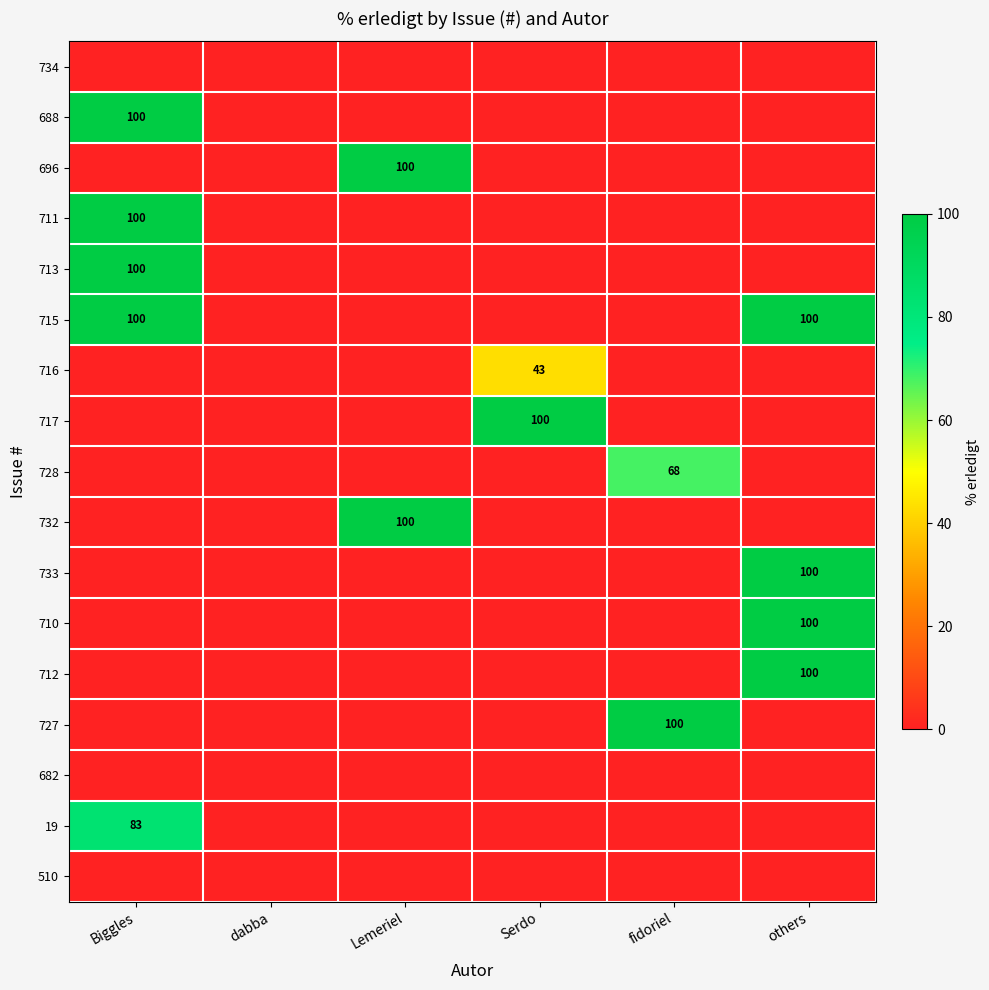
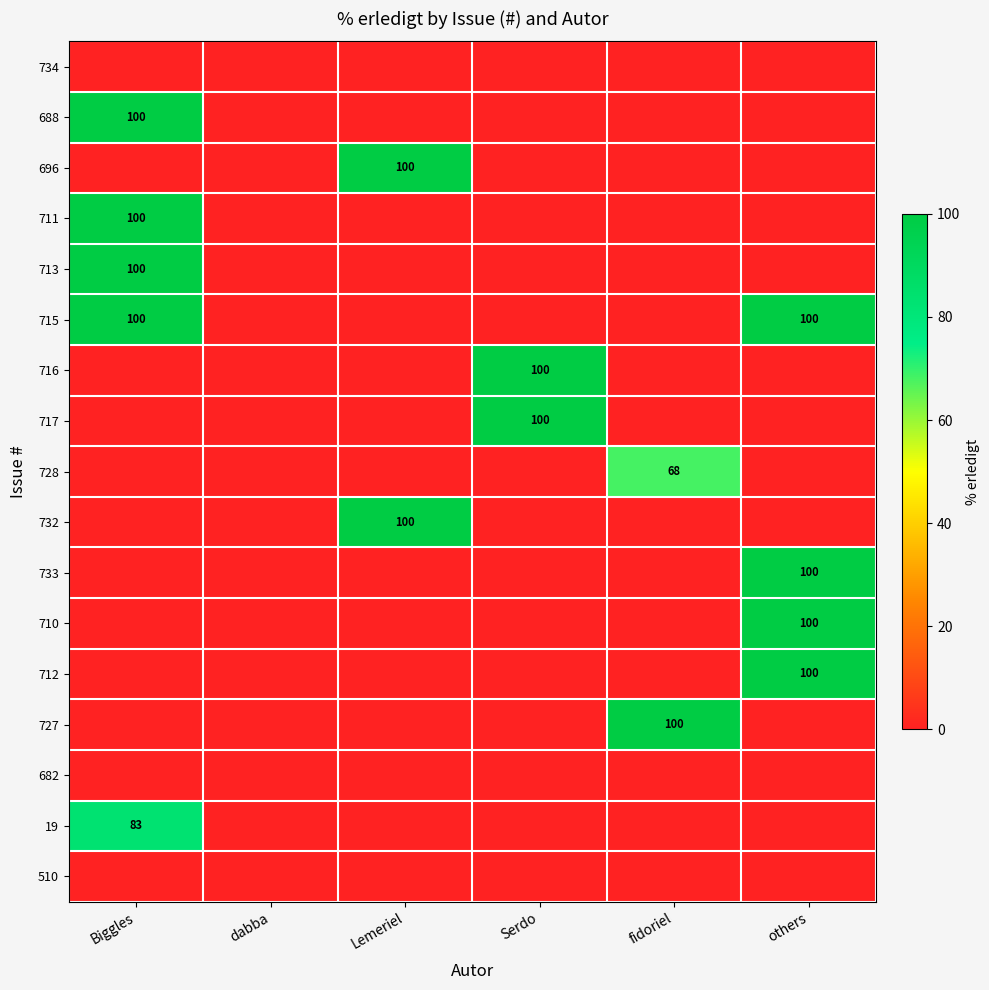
  {
    "688": {
      "Biggles": 100
    },
    "696": {
      "Lemeriel": 100
    },
    "711": {
      "Biggles": 100
    },
    "713": {
      "Biggles": 100
    },
    "715": {
      "Biggles": 100,
      "others": 100
    },
    "716": {
-     "Serdo": 43
+     "Serdo": 100
    },
    "717": {
      "Serdo": 100
    },
    "728": {
      "fidoriel": 68
    },
    "732": {
      "Lemeriel": 100
    },
    "733": {
      "others": 100
    },
    "710": {
      "others": 100
    },
    "712": {
      "others": 100
    },
    "727": {
      "fidoriel": 100
    },
    "19": {
      "Biggles": 83
    }
  }
